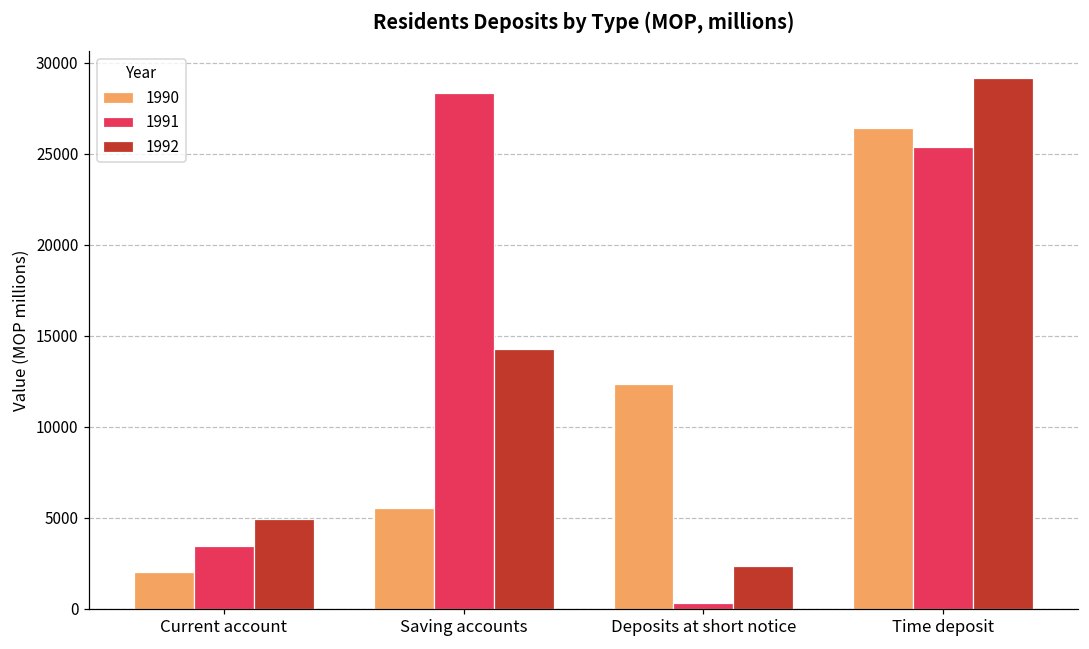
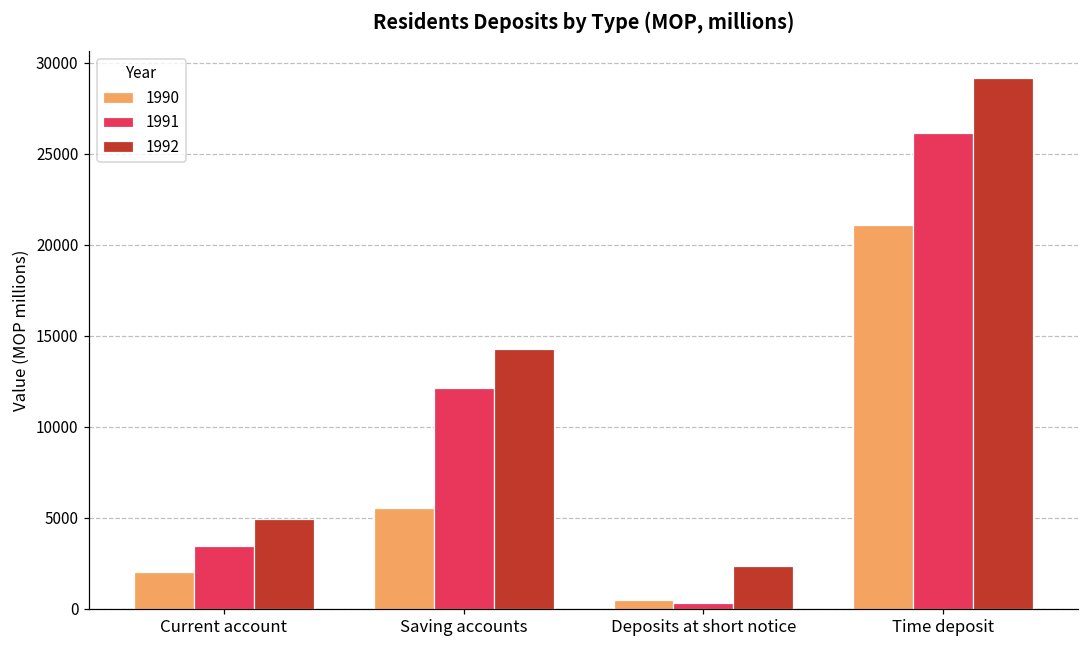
  {
    "1990": {
      "Current account": 2000,
      "Saving accounts": 5500,
-     "Deposits at short notice": 12400,
-     "Time deposit": 26400
+     "Deposits at short notice": 500,
+     "Time deposit": 21100
    },
    "1991": {
      "Current account": 3400,
-     "Saving accounts": 28300,
+     "Saving accounts": 12100,
      "Deposits at short notice": 300,
-     "Time deposit": 25400
+     "Time deposit": 26200
    },
    "1992": {
      "Current account": 4900,
      "Saving accounts": 14300,
      "Deposits at short notice": 2300,
      "Time deposit": 29200
    }
  }
